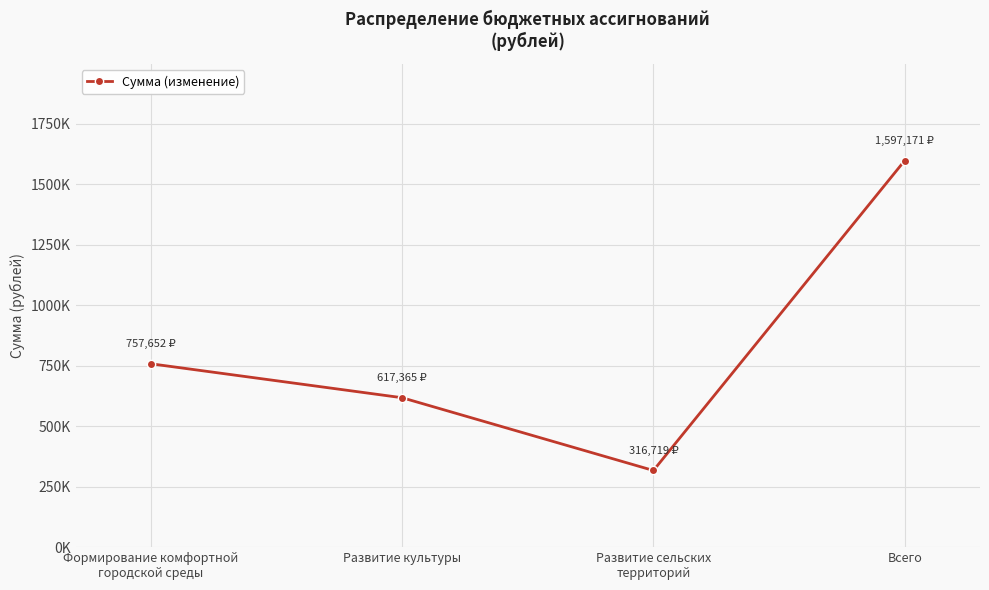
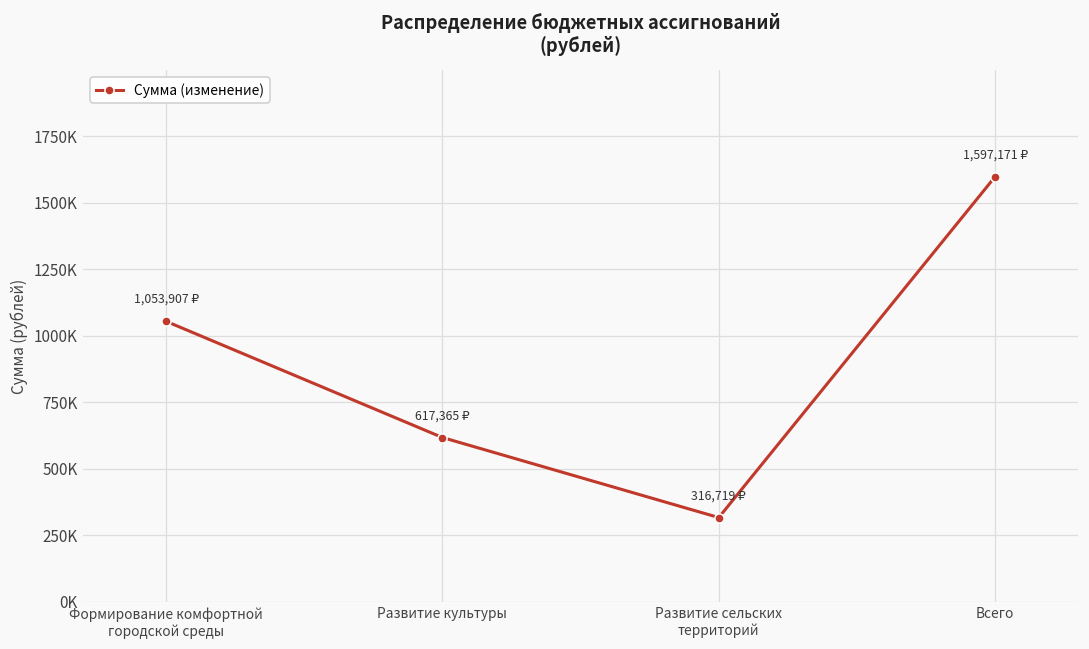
  {
-   "Формирование комфортной городской среды": "757,652",
+   "Формирование комфортной городской среды": "1,053,907",
    "Развитие культуры": "617,365",
    "Развитие сельских территорий": "316,719",
    "Всего": "1,597,171"
  }
